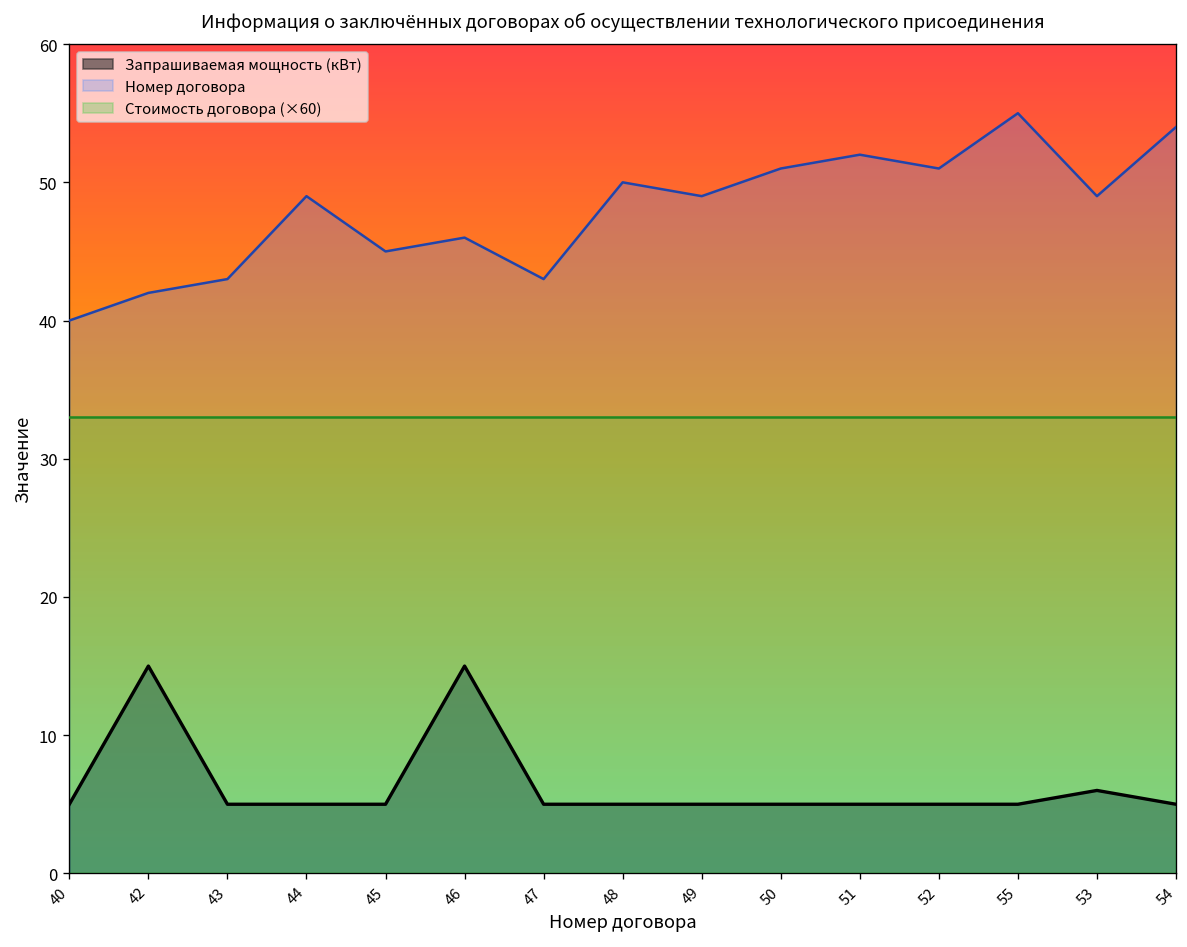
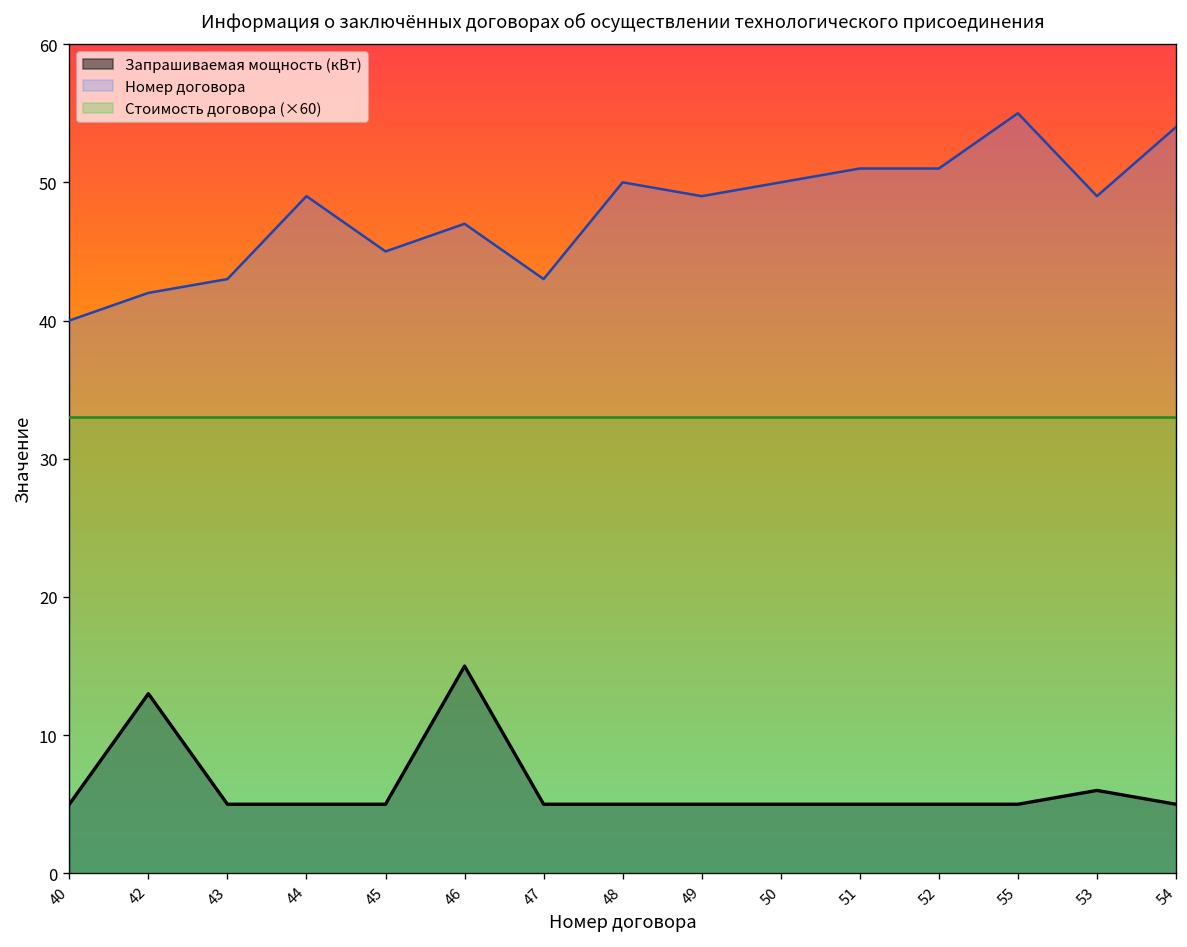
  {
    "Запрашиваемая мощность (кВт)": {
      "40": 5,
-     "42": 15,
+     "42": 13,
      "43": 5,
      "44": 5,
      "45": 5,
      "46": 15,
      "47": 5,
      "48": 5,
      "49": 5,
      "50": 5,
      "51": 5,
      "52": 5,
      "55": 5,
      "53": 6,
      "54": 5
    },
    "Номер договора": {
      "40": 40,
      "42": 42,
      "43": 43,
      "44": 49,
      "45": 45,
-     "46": 46,
+     "46": 47,
      "47": 43,
      "48": 50,
      "49": 49,
-     "50": 51,
-     "51": 52,
+     "50": 50,
+     "51": 51,
      "52": 51,
      "55": 55,
      "53": 49,
      "54": 54
    },
    "Стоимость договора (×60)": {
      "40": 33,
      "42": 33,
      "43": 33,
      "44": 33,
      "45": 33,
      "46": 33,
      "47": 33,
      "48": 33,
      "49": 33,
      "50": 33,
      "51": 33,
      "52": 33,
      "55": 33,
      "53": 33,
      "54": 33
    }
  }
